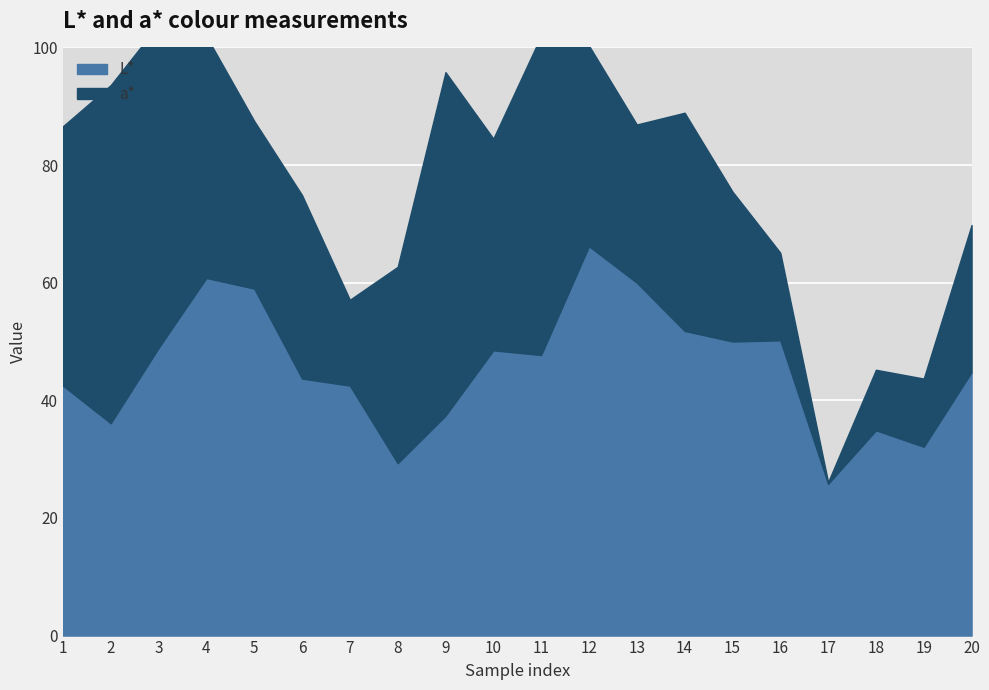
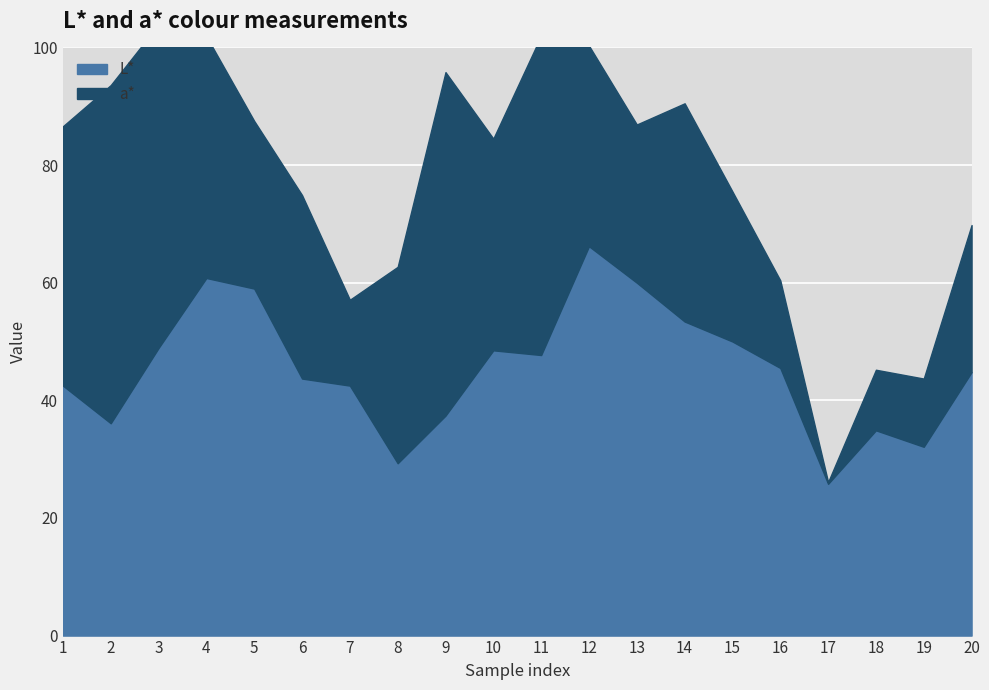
  {
    "L*": {
      "1": 43,
      "2": 36,
      "3": 49,
      "4": 61,
      "5": 59,
      "6": 44,
      "7": 43,
      "8": 29,
      "9": 37,
      "10": 49,
      "11": 48,
      "12": 66,
      "13": 60,
-     "14": 52,
+     "14": 53,
      "15": 50,
-     "16": 50,
+     "16": 46,
      "18": 35,
      "19": 32,
      "20": 45
    },
    "a*": {
      "1": 44,
      "2": 57,
      "5": 29,
      "6": 31,
      "7": 15,
      "8": 33,
      "9": 58,
      "10": 36,
      "12": 34,
      "13": 27,
      "14": 37,
      "15": 26,
      "16": 15,
      "18": 10,
      "19": 12,
      "20": 25
    }
  }
